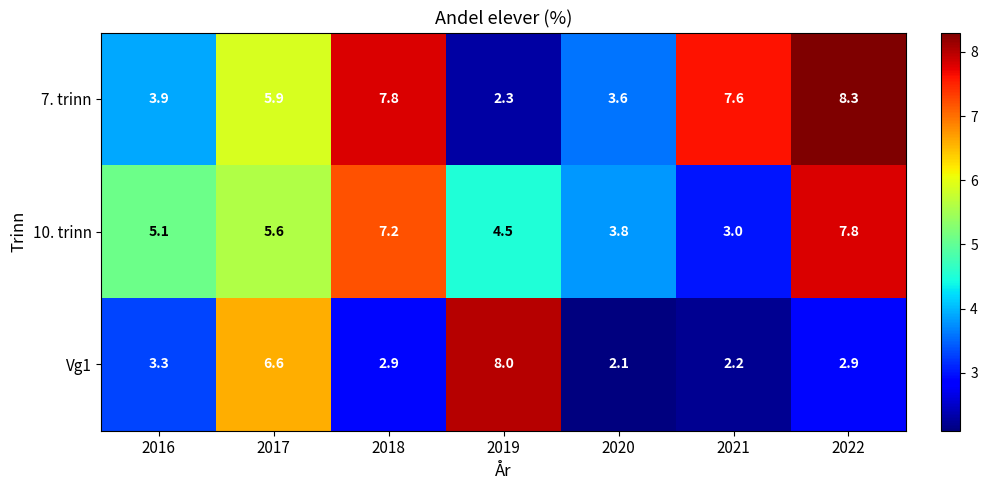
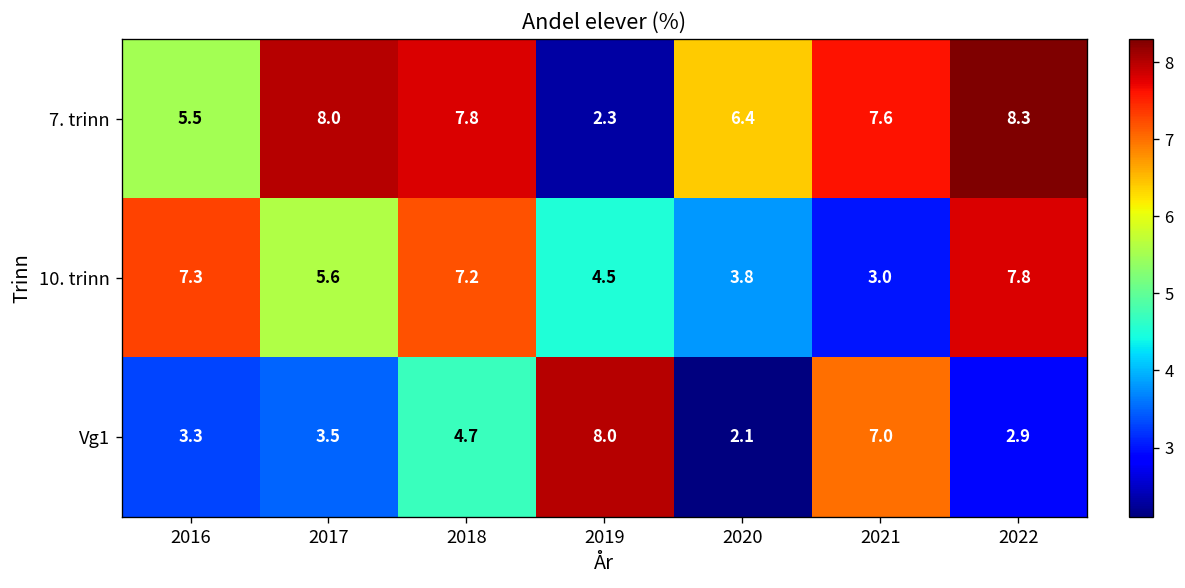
  {
    "7. trinn": {
-     "2016": 3.9,
-     "2017": 5.9,
+     "2016": 5.5,
+     "2017": 8.0,
      "2018": 7.8,
      "2019": 2.3,
-     "2020": 3.6,
+     "2020": 6.4,
      "2021": 7.6,
      "2022": 8.3
    },
    "10. trinn": {
-     "2016": 5.1,
+     "2016": 7.3,
      "2017": 5.6,
      "2018": 7.2,
      "2019": 4.5,
      "2020": 3.8,
      "2021": 3.0,
      "2022": 7.8
    },
    "Vg1": {
      "2016": 3.3,
-     "2017": 6.6,
-     "2018": 2.9,
+     "2017": 3.5,
+     "2018": 4.7,
      "2019": 8.0,
      "2020": 2.1,
-     "2021": 2.2,
+     "2021": 7.0,
      "2022": 2.9
    }
  }
